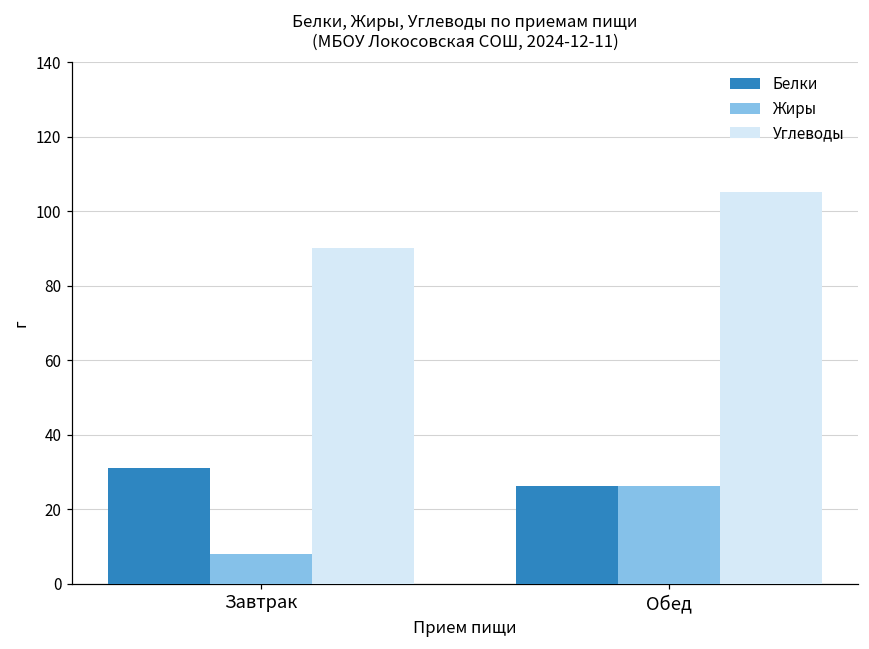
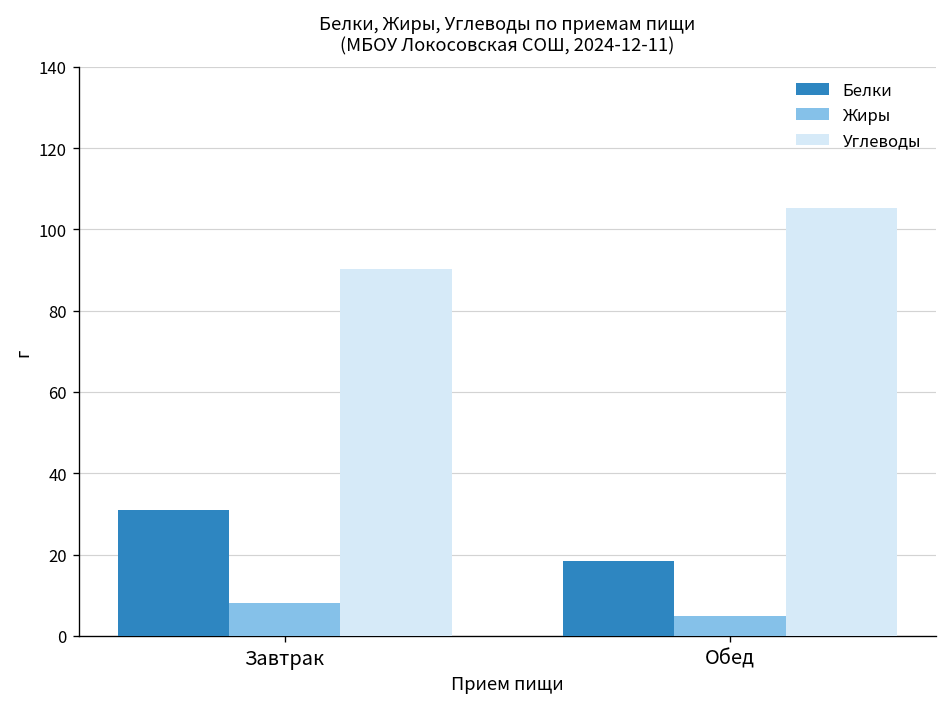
  {
    "Белки": {
      "Завтрак": 31,
-     "Обед": 26
+     "Обед": 18
    },
    "Жиры": {
      "Завтрак": 8,
-     "Обед": 26
+     "Обед": 5
    },
    "Углеводы": {
      "Завтрак": 90,
      "Обед": 105
    }
  }
